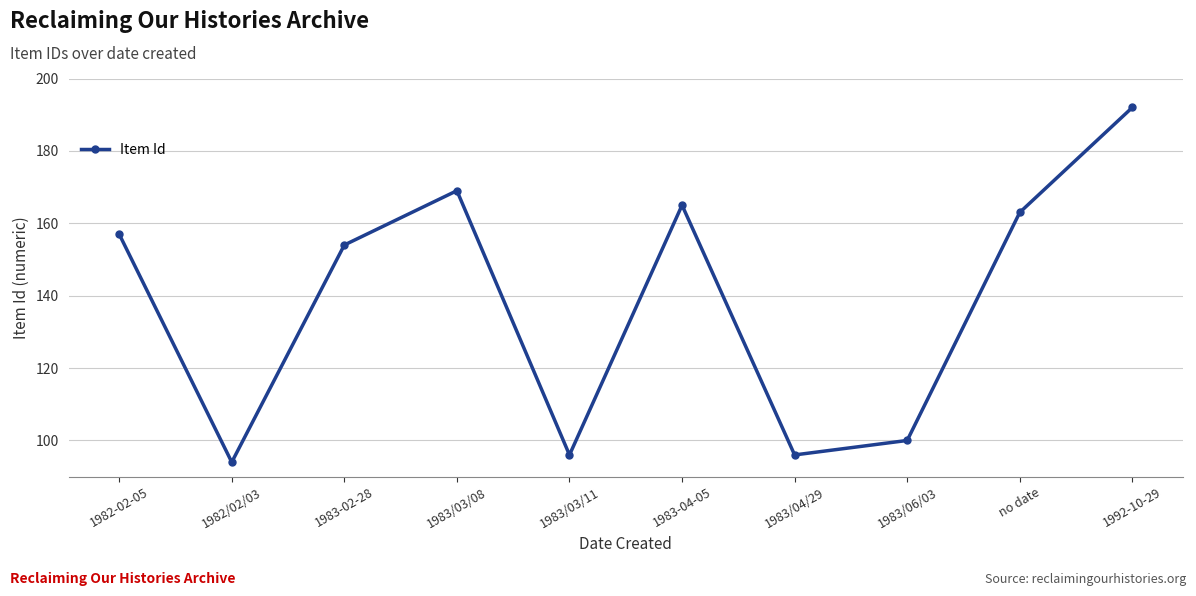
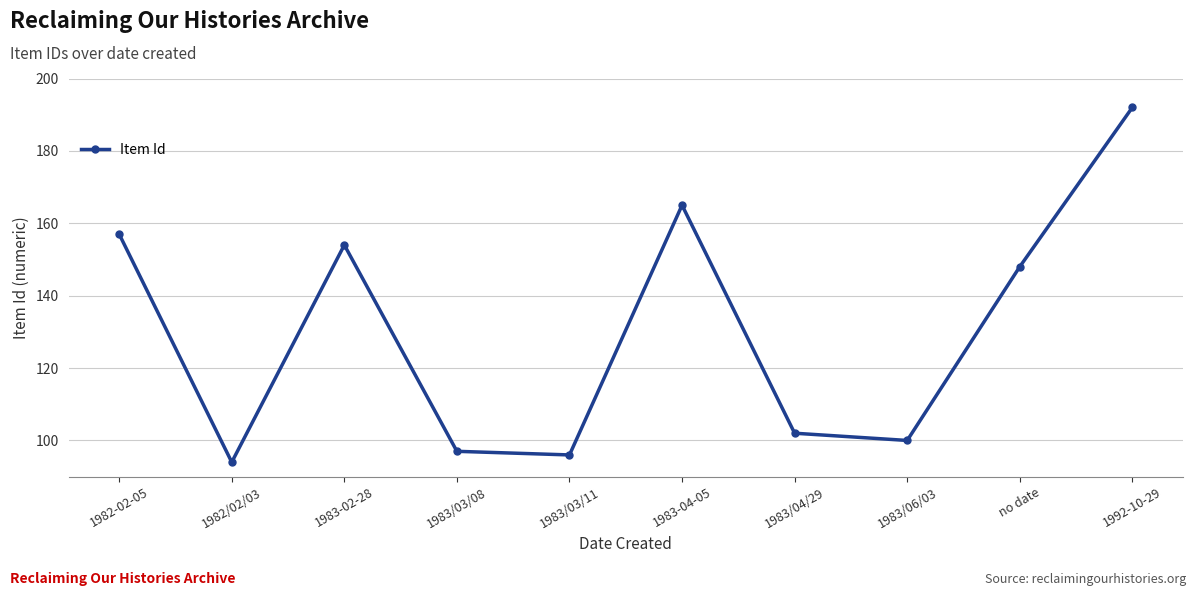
  {
    "1982-02-05": 157,
    "1982/02/03": 94,
    "1983-02-28": 154,
-   "1983/03/08": 169,
+   "1983/03/08": 97,
    "1983/03/11": 96,
    "1983-04-05": 165,
-   "1983/04/29": 96,
+   "1983/04/29": 102,
    "1983/06/03": 100,
-   "no date": 163,
+   "no date": 148,
    "1992-10-29": 192
  }
